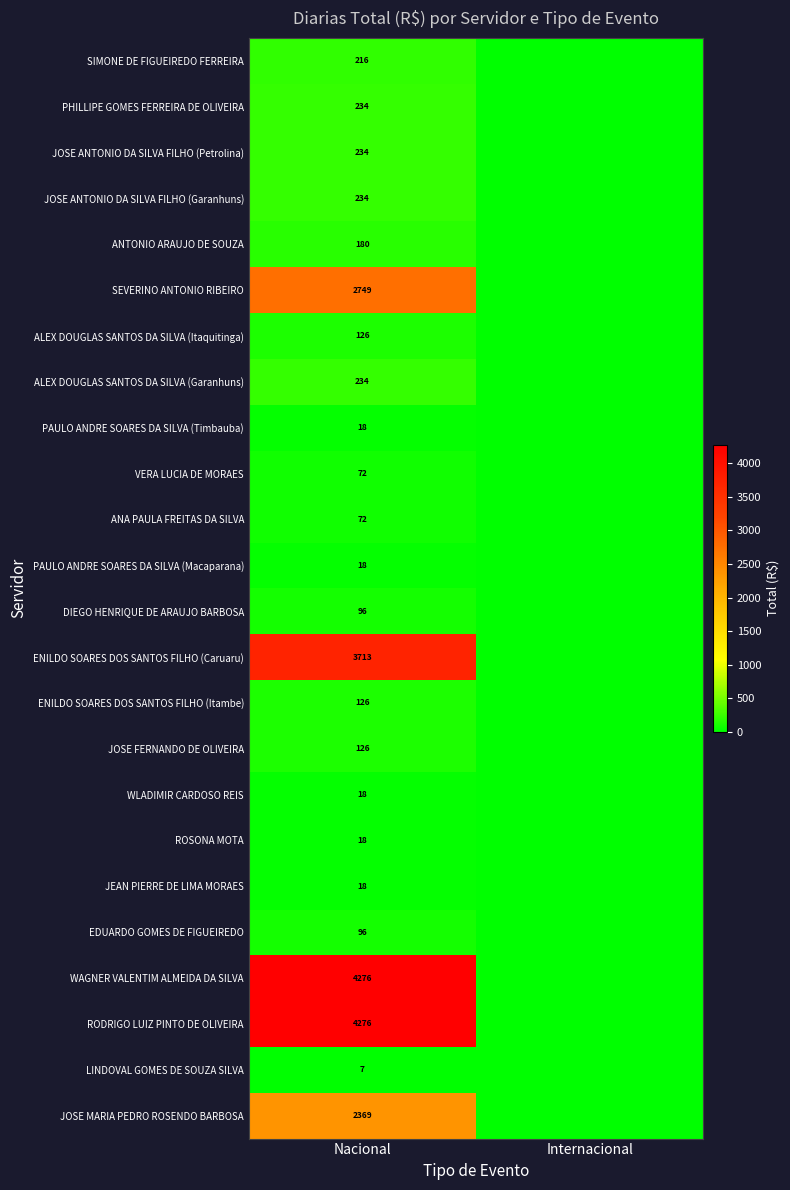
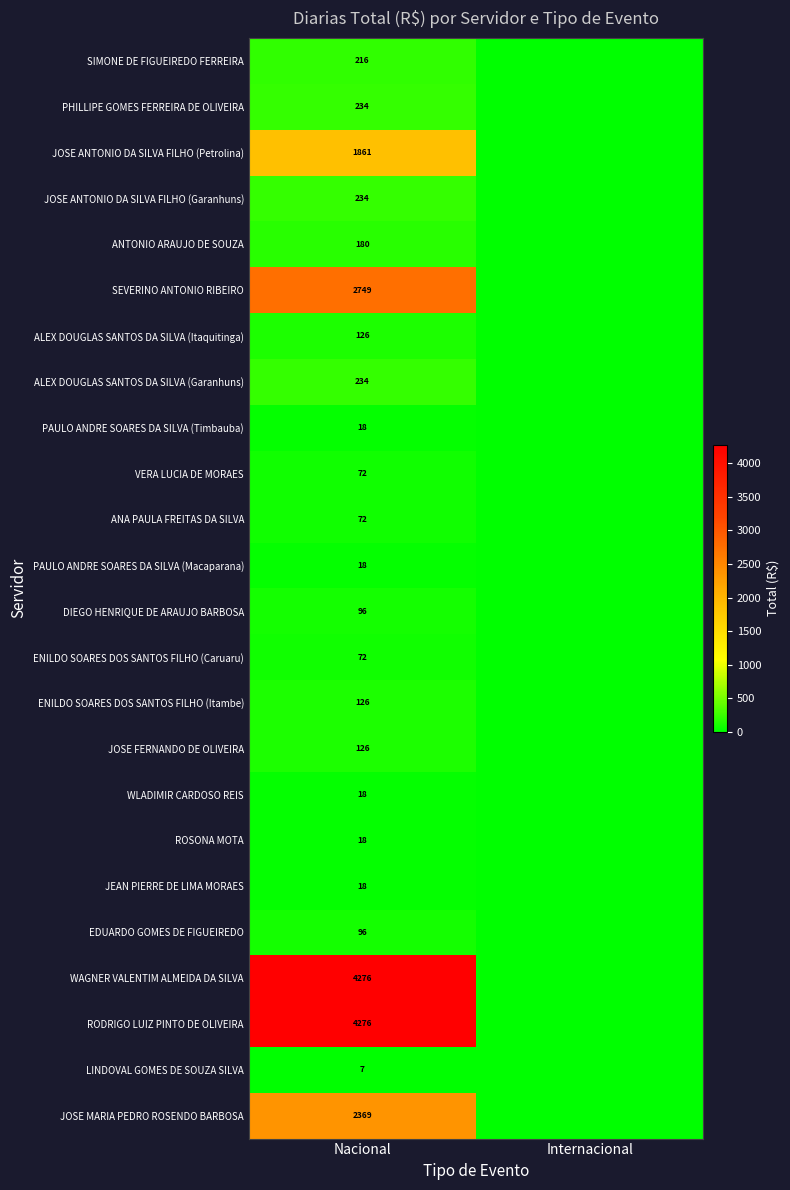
  {
    "SIMONE DE FIGUEIREDO FERREIRA": {
      "Nacional": 216
    },
    "PHILLIPE GOMES FERREIRA DE OLIVEIRA": {
      "Nacional": 234
    },
    "JOSE ANTONIO DA SILVA FILHO (Petrolina)": {
-     "Nacional": 234
+     "Nacional": 1861
    },
    "JOSE ANTONIO DA SILVA FILHO (Garanhuns)": {
      "Nacional": 234
    },
    "ANTONIO ARAUJO DE SOUZA": {
      "Nacional": 180
    },
    "SEVERINO ANTONIO RIBEIRO": {
      "Nacional": 2749
    },
    "ALEX DOUGLAS SANTOS DA SILVA (Itaquitinga)": {
      "Nacional": 126
    },
    "ALEX DOUGLAS SANTOS DA SILVA (Garanhuns)": {
      "Nacional": 234
    },
    "PAULO ANDRE SOARES DA SILVA (Timbauba)": {
      "Nacional": 18
    },
    "VERA LUCIA DE MORAES": {
      "Nacional": 72
    },
    "ANA PAULA FREITAS DA SILVA": {
      "Nacional": 72
    },
    "PAULO ANDRE SOARES DA SILVA (Macaparana)": {
      "Nacional": 18
    },
    "DIEGO HENRIQUE DE ARAUJO BARBOSA": {
      "Nacional": 96
    },
    "ENILDO SOARES DOS SANTOS FILHO (Caruaru)": {
-     "Nacional": 3713
+     "Nacional": 72
    },
    "ENILDO SOARES DOS SANTOS FILHO (Itambe)": {
      "Nacional": 126
    },
    "JOSE FERNANDO DE OLIVEIRA": {
      "Nacional": 126
    },
    "WLADIMIR CARDOSO REIS": {
      "Nacional": 18
    },
    "ROSONA MOTA": {
      "Nacional": 18
    },
    "JEAN PIERRE DE LIMA MORAES": {
      "Nacional": 18
    },
    "EDUARDO GOMES DE FIGUEIREDO": {
      "Nacional": 96
    },
    "WAGNER VALENTIM ALMEIDA DA SILVA": {
      "Nacional": 4276
    },
    "RODRIGO LUIZ PINTO DE OLIVEIRA": {
      "Nacional": 4276
    },
    "LINDOVAL GOMES DE SOUZA SILVA": {
      "Nacional": 7
    },
    "JOSE MARIA PEDRO ROSENDO BARBOSA": {
      "Nacional": 2369
    }
  }
